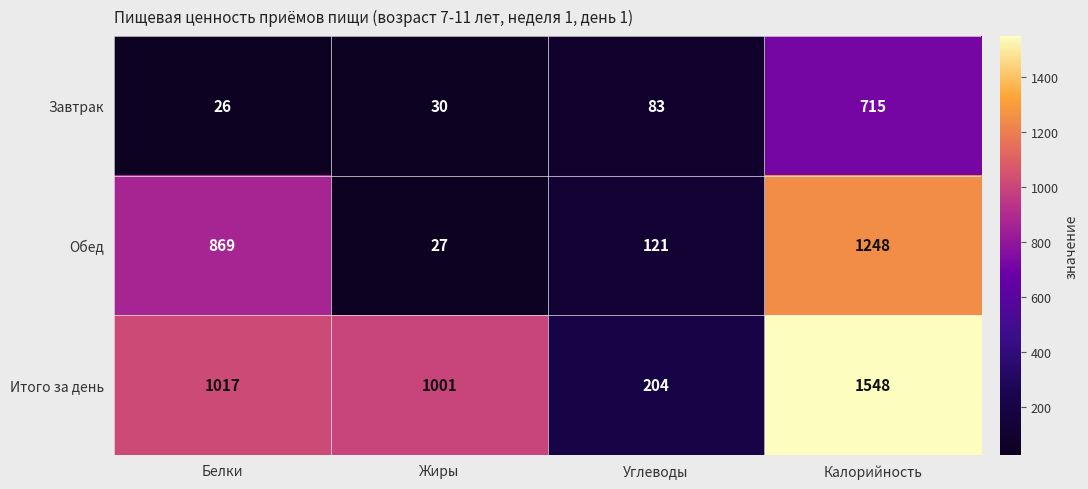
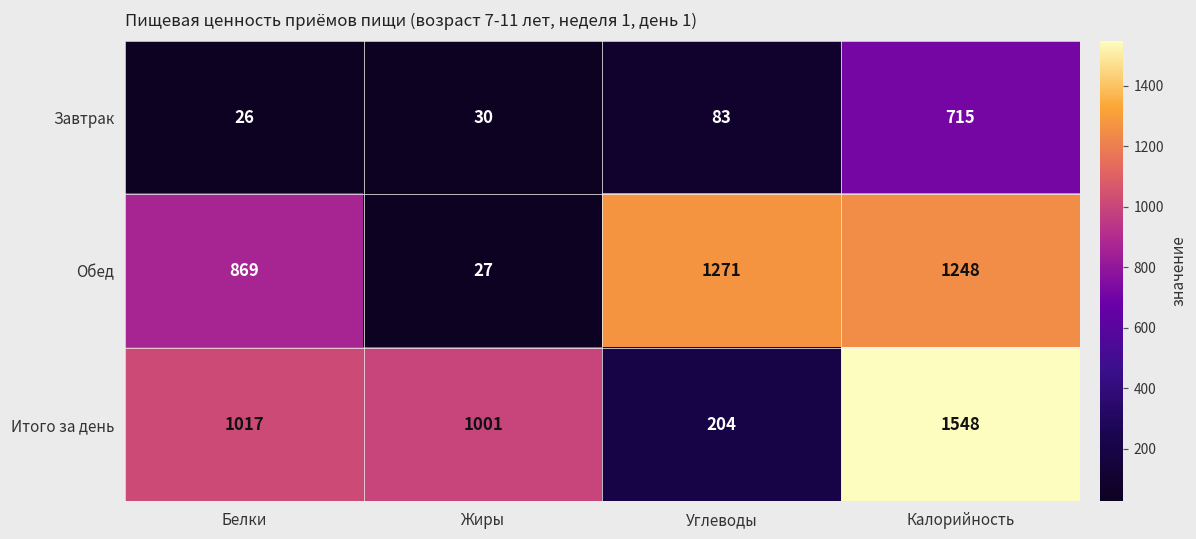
  {
    "Завтрак": {
      "Белки": 26,
      "Жиры": 30,
      "Углеводы": 83,
      "Калорийность": 715
    },
    "Обед": {
      "Белки": 869,
      "Жиры": 27,
-     "Углеводы": 121,
+     "Углеводы": 1271,
      "Калорийность": 1248
    },
    "Итого за день": {
      "Белки": 1017,
      "Жиры": 1001,
      "Углеводы": 204,
      "Калорийность": 1548
    }
  }
